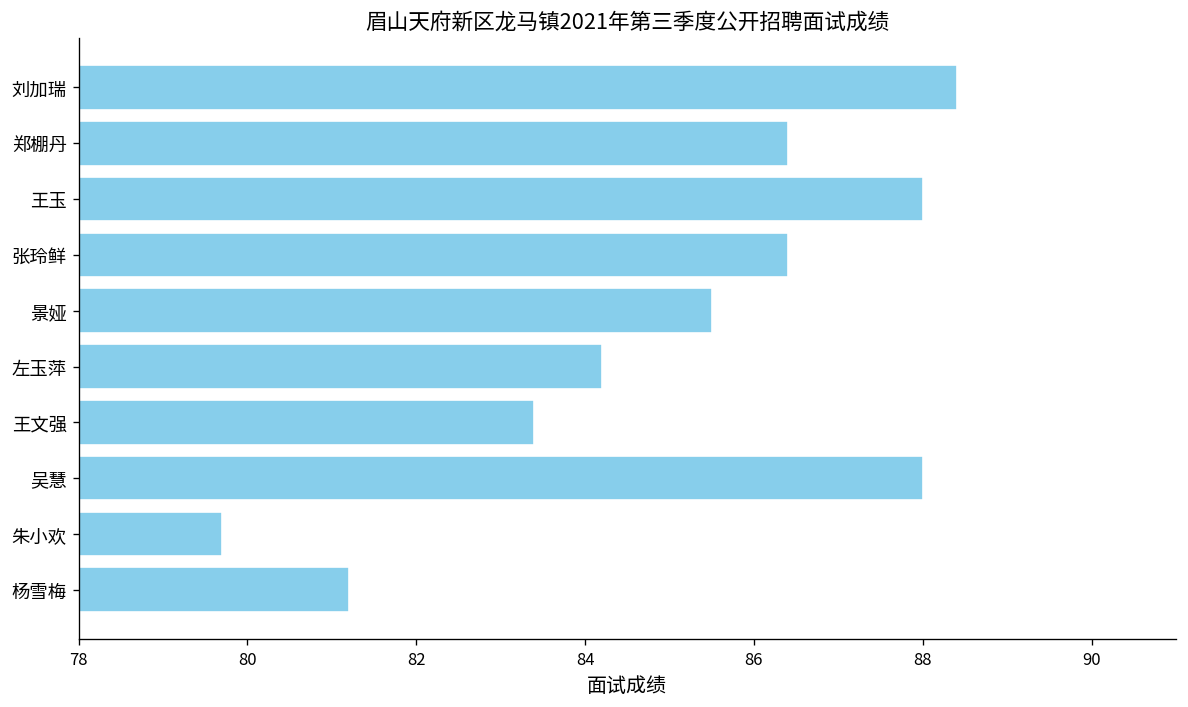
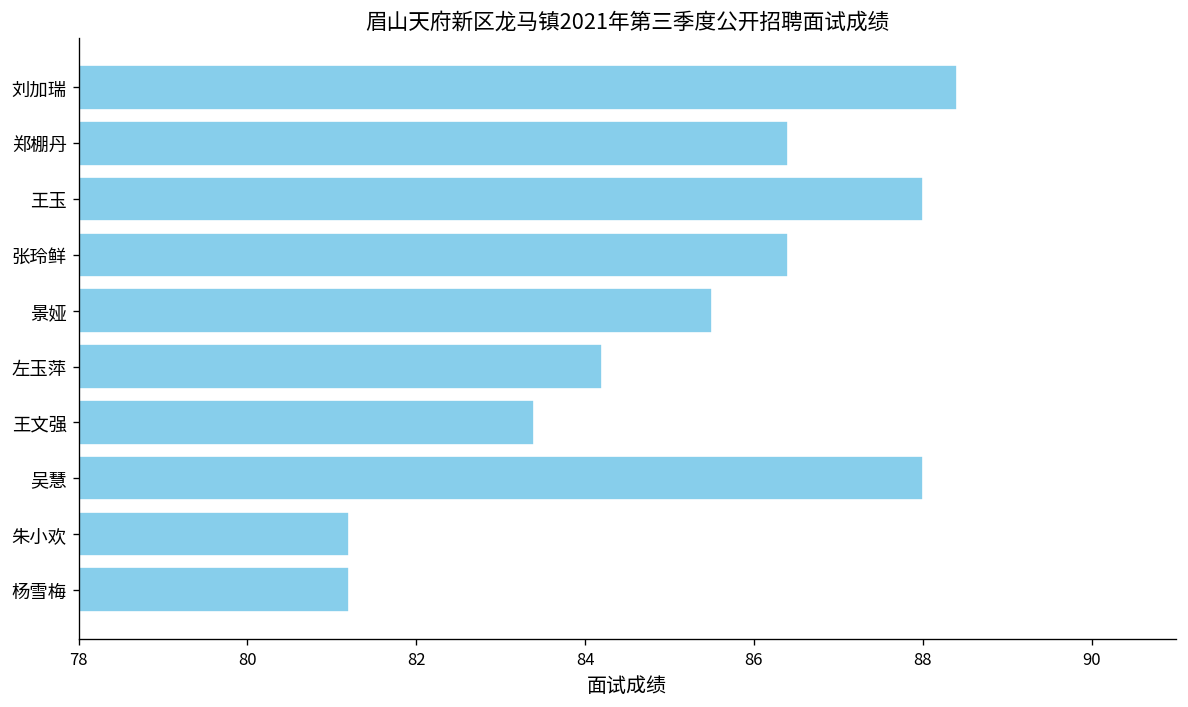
  {
    "刘加瑞": 88.4,
    "郑棚丹": 86.4,
    "王玉": 88.0,
    "张玲鲜": 86.4,
    "景娅": 85.5,
    "左玉萍": 84.2,
    "王文强": 83.4,
    "吴慧": 88.0,
-   "朱小欢": 79.7,
+   "朱小欢": 81.2,
    "杨雪梅": 81.2
  }
